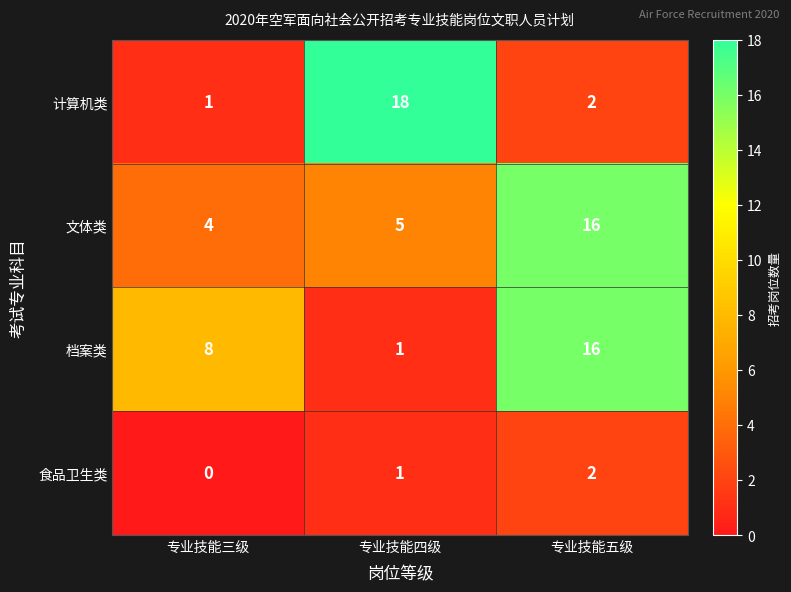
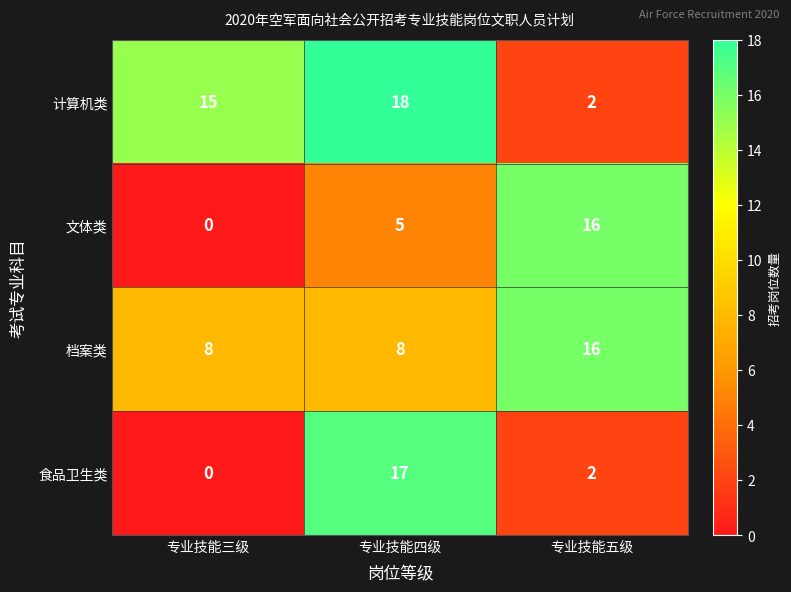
  {
    "计算机类": {
-     "专业技能三级": 1,
+     "专业技能三级": 15,
      "专业技能四级": 18,
      "专业技能五级": 2
    },
    "文体类": {
-     "专业技能三级": 4,
+     "专业技能三级": 0,
      "专业技能四级": 5,
      "专业技能五级": 16
    },
    "档案类": {
      "专业技能三级": 8,
-     "专业技能四级": 1,
+     "专业技能四级": 8,
      "专业技能五级": 16
    },
    "食品卫生类": {
      "专业技能三级": 0,
-     "专业技能四级": 1,
+     "专业技能四级": 17,
      "专业技能五级": 2
    }
  }
